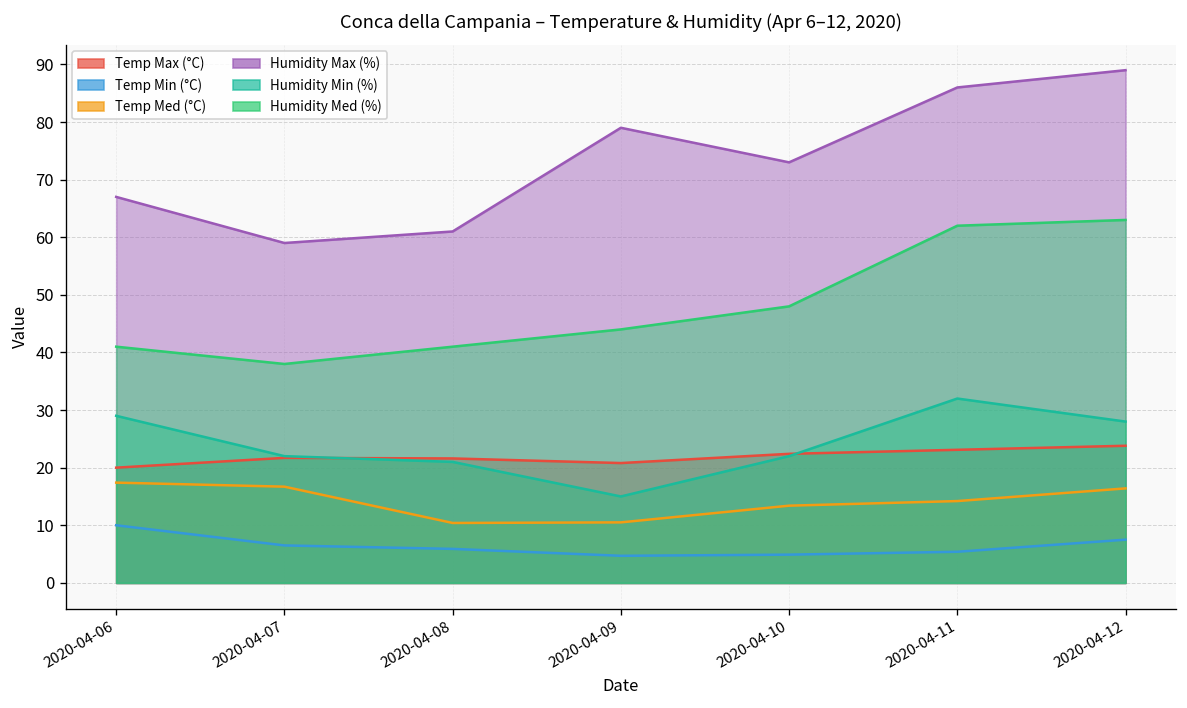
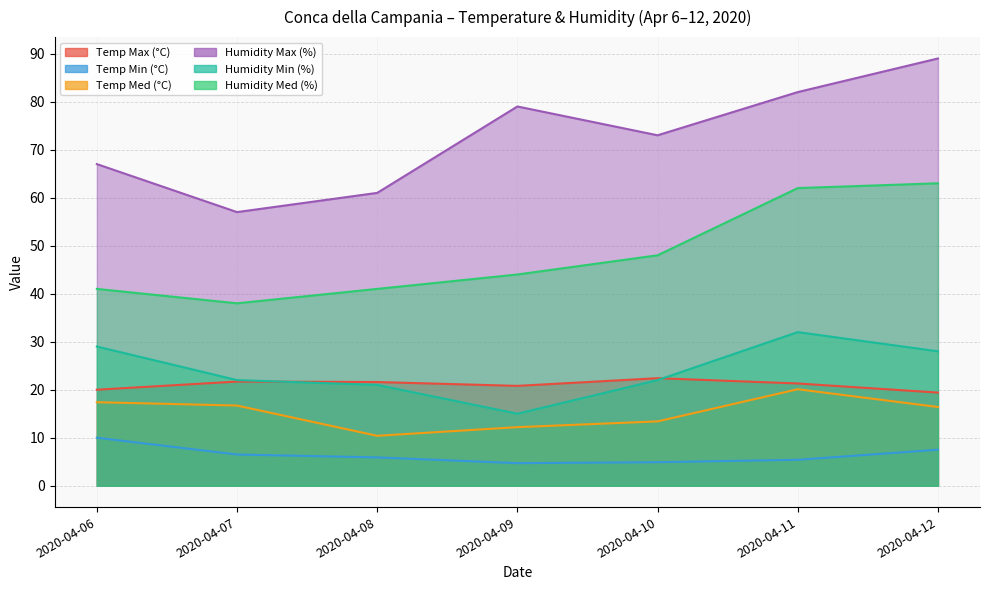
  {
    "Temp Max (°C)": {
      "2020-04-06": 20,
      "2020-04-08": 22,
      "2020-04-09": 21,
-     "2020-04-11": 23,
-     "2020-04-12": 24
+     "2020-04-11": 21,
+     "2020-04-12": 19
    },
    "Temp Med (°C)": {
      "2020-04-06": 17,
      "2020-04-07": 17,
      "2020-04-08": 10,
-     "2020-04-09": 11,
+     "2020-04-09": 12,
      "2020-04-10": 13,
-     "2020-04-11": 14,
+     "2020-04-11": 20,
      "2020-04-12": 16
    },
    "Humidity Max (%)": {
      "2020-04-06": 67,
-     "2020-04-07": 59,
+     "2020-04-07": 57,
      "2020-04-08": 61,
      "2020-04-09": 79,
      "2020-04-10": 73,
-     "2020-04-11": 86,
+     "2020-04-11": 82,
      "2020-04-12": 89
    }
  }
